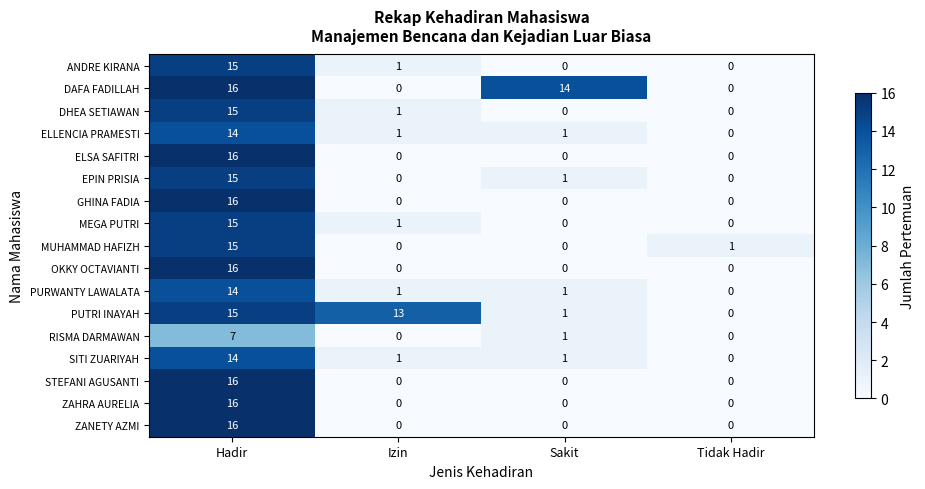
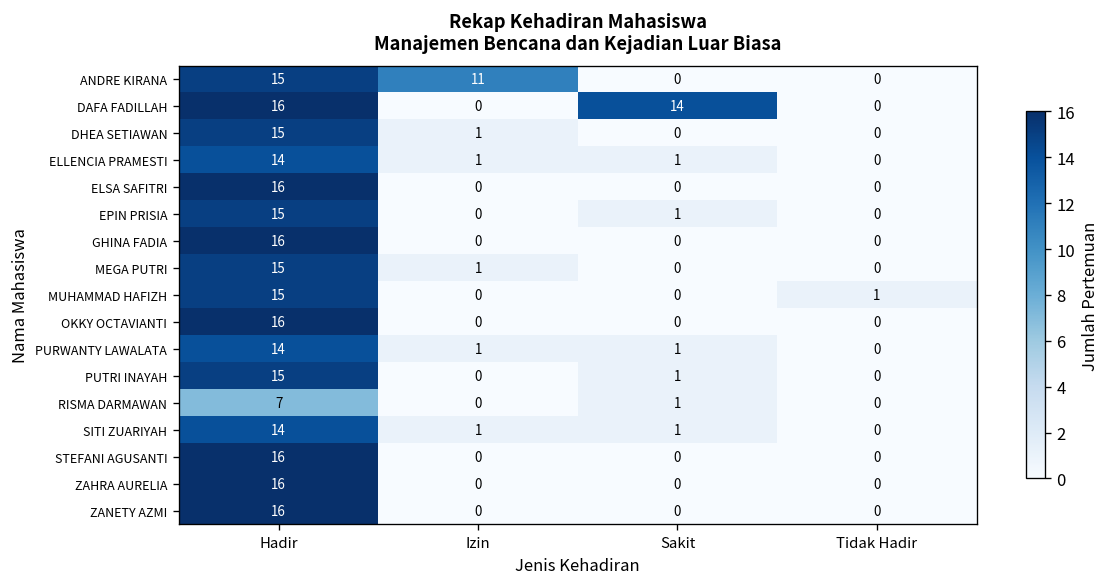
  {
    "ANDRE KIRANA": {
      "Hadir": 15,
-     "Izin": 1,
+     "Izin": 11,
      "Sakit": 0,
      "Tidak Hadir": 0
    },
    "DAFA FADILLAH": {
      "Hadir": 16,
      "Izin": 0,
      "Sakit": 14,
      "Tidak Hadir": 0
    },
    "DHEA SETIAWAN": {
      "Hadir": 15,
      "Izin": 1,
      "Sakit": 0,
      "Tidak Hadir": 0
    },
    "ELLENCIA PRAMESTI": {
      "Hadir": 14,
      "Izin": 1,
      "Sakit": 1,
      "Tidak Hadir": 0
    },
    "ELSA SAFITRI": {
      "Hadir": 16,
      "Izin": 0,
      "Sakit": 0,
      "Tidak Hadir": 0
    },
    "EPIN PRISIA": {
      "Hadir": 15,
      "Izin": 0,
      "Sakit": 1,
      "Tidak Hadir": 0
    },
    "GHINA FADIA": {
      "Hadir": 16,
      "Izin": 0,
      "Sakit": 0,
      "Tidak Hadir": 0
    },
    "MEGA PUTRI": {
      "Hadir": 15,
      "Izin": 1,
      "Sakit": 0,
      "Tidak Hadir": 0
    },
    "MUHAMMAD HAFIZH": {
      "Hadir": 15,
      "Izin": 0,
      "Sakit": 0,
      "Tidak Hadir": 1
    },
    "OKKY OCTAVIANTI": {
      "Hadir": 16,
      "Izin": 0,
      "Sakit": 0,
      "Tidak Hadir": 0
    },
    "PURWANTY LAWALATA": {
      "Hadir": 14,
      "Izin": 1,
      "Sakit": 1,
      "Tidak Hadir": 0
    },
    "PUTRI INAYAH": {
      "Hadir": 15,
-     "Izin": 13,
+     "Izin": 0,
      "Sakit": 1,
      "Tidak Hadir": 0
    },
    "RISMA DARMAWAN": {
      "Hadir": 7,
      "Izin": 0,
      "Sakit": 1,
      "Tidak Hadir": 0
    },
    "SITI ZUARIYAH": {
      "Hadir": 14,
      "Izin": 1,
      "Sakit": 1,
      "Tidak Hadir": 0
    },
    "STEFANI AGUSANTI": {
      "Hadir": 16,
      "Izin": 0,
      "Sakit": 0,
      "Tidak Hadir": 0
    },
    "ZAHRA AURELIA": {
      "Hadir": 16,
      "Izin": 0,
      "Sakit": 0,
      "Tidak Hadir": 0
    },
    "ZANETY AZMI": {
      "Hadir": 16,
      "Izin": 0,
      "Sakit": 0,
      "Tidak Hadir": 0
    }
  }
